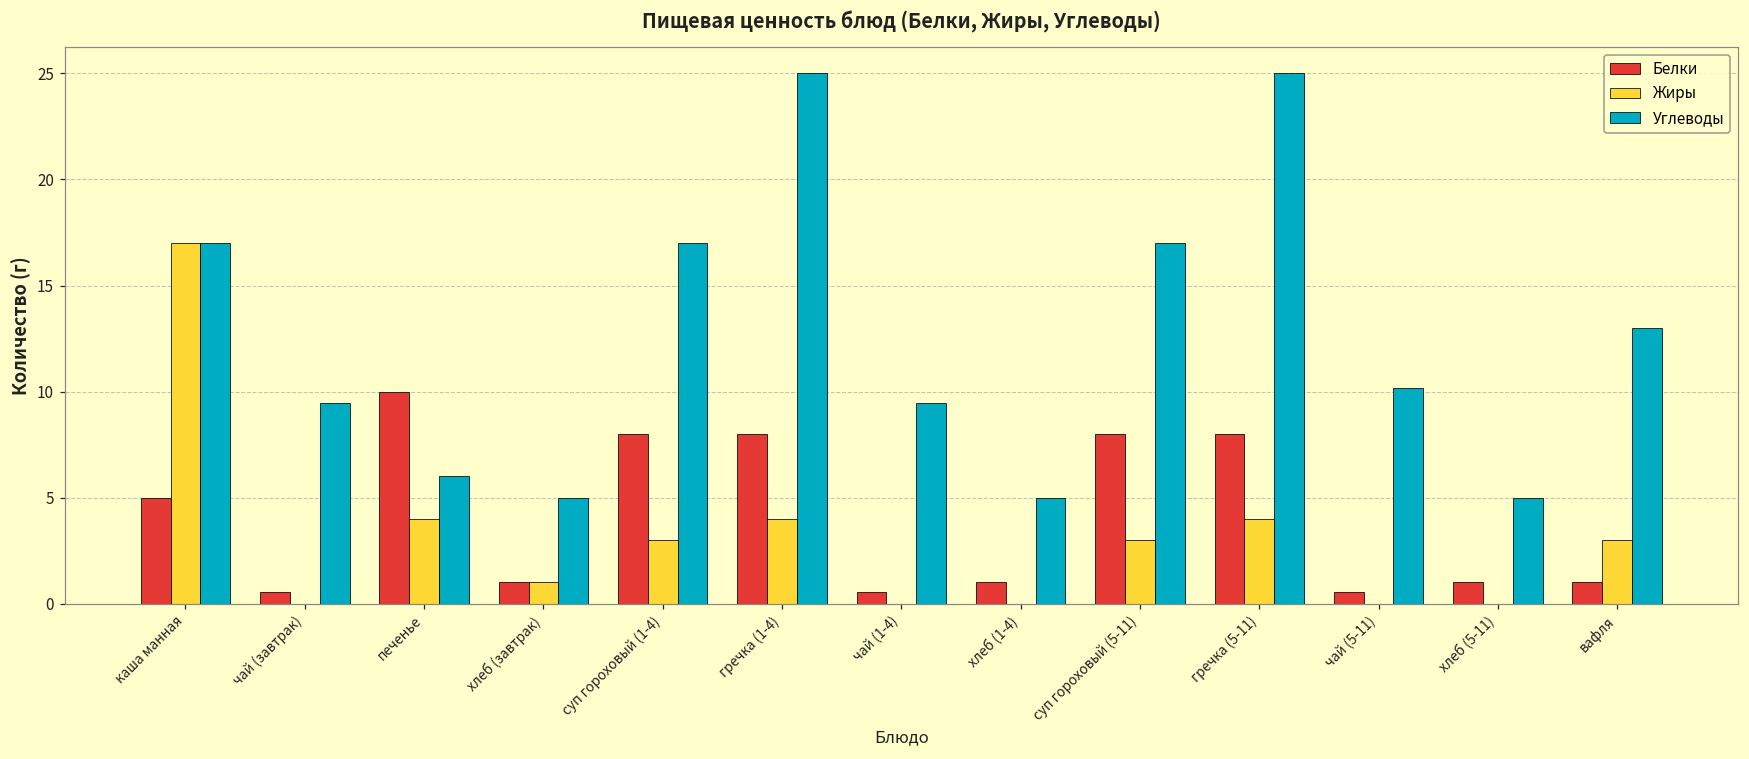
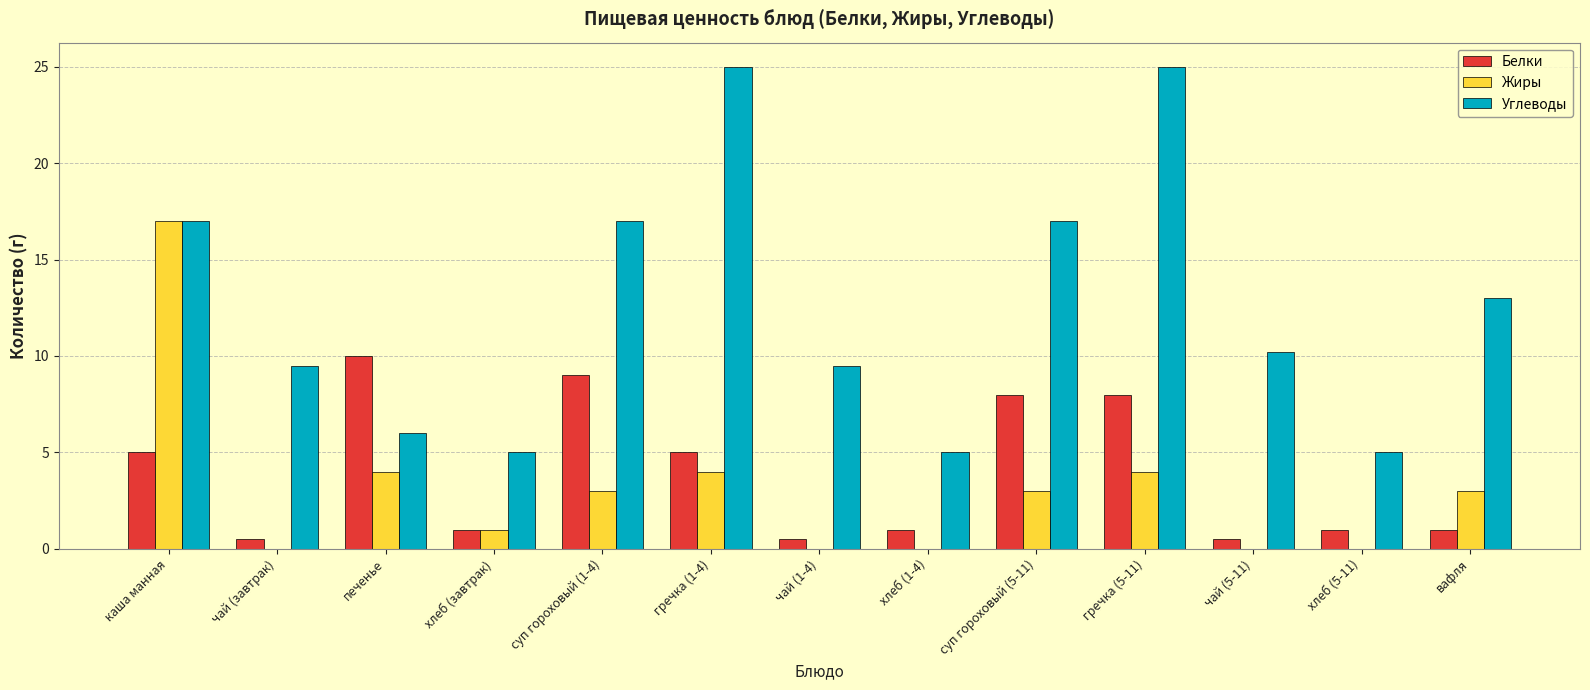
  {
    "Белки": {
      "каша манная": 5,
      "чай (завтрак)": 0.5,
      "печенье": 10,
      "хлеб (завтрак)": 1,
-     "суп гороховый (1-4)": 8,
-     "гречка (1-4)": 8,
+     "суп гороховый (1-4)": 9,
+     "гречка (1-4)": 5,
      "чай (1-4)": 0.5,
      "хлеб (1-4)": 1,
      "суп гороховый (5-11)": 8,
      "гречка (5-11)": 8,
      "чай (5-11)": 0.5,
      "хлеб (5-11)": 1,
      "вафля": 1
    },
    "Жиры": {
      "каша манная": 17,
      "чай (завтрак)": 0,
      "печенье": 4,
      "хлеб (завтрак)": 1,
      "суп гороховый (1-4)": 3,
      "гречка (1-4)": 4,
      "чай (1-4)": 0,
      "хлеб (1-4)": 0,
      "суп гороховый (5-11)": 3,
      "гречка (5-11)": 4,
      "чай (5-11)": 0,
      "хлеб (5-11)": 0,
      "вафля": 3
    },
    "Углеводы": {
      "каша манная": 17,
      "чай (завтрак)": 9.5,
      "печенье": 6,
      "хлеб (завтрак)": 5,
      "суп гороховый (1-4)": 17,
      "гречка (1-4)": 25,
      "чай (1-4)": 9.5,
      "хлеб (1-4)": 5,
      "суп гороховый (5-11)": 17,
      "гречка (5-11)": 25,
      "чай (5-11)": 10.2,
      "хлеб (5-11)": 5,
      "вафля": 13
    }
  }
